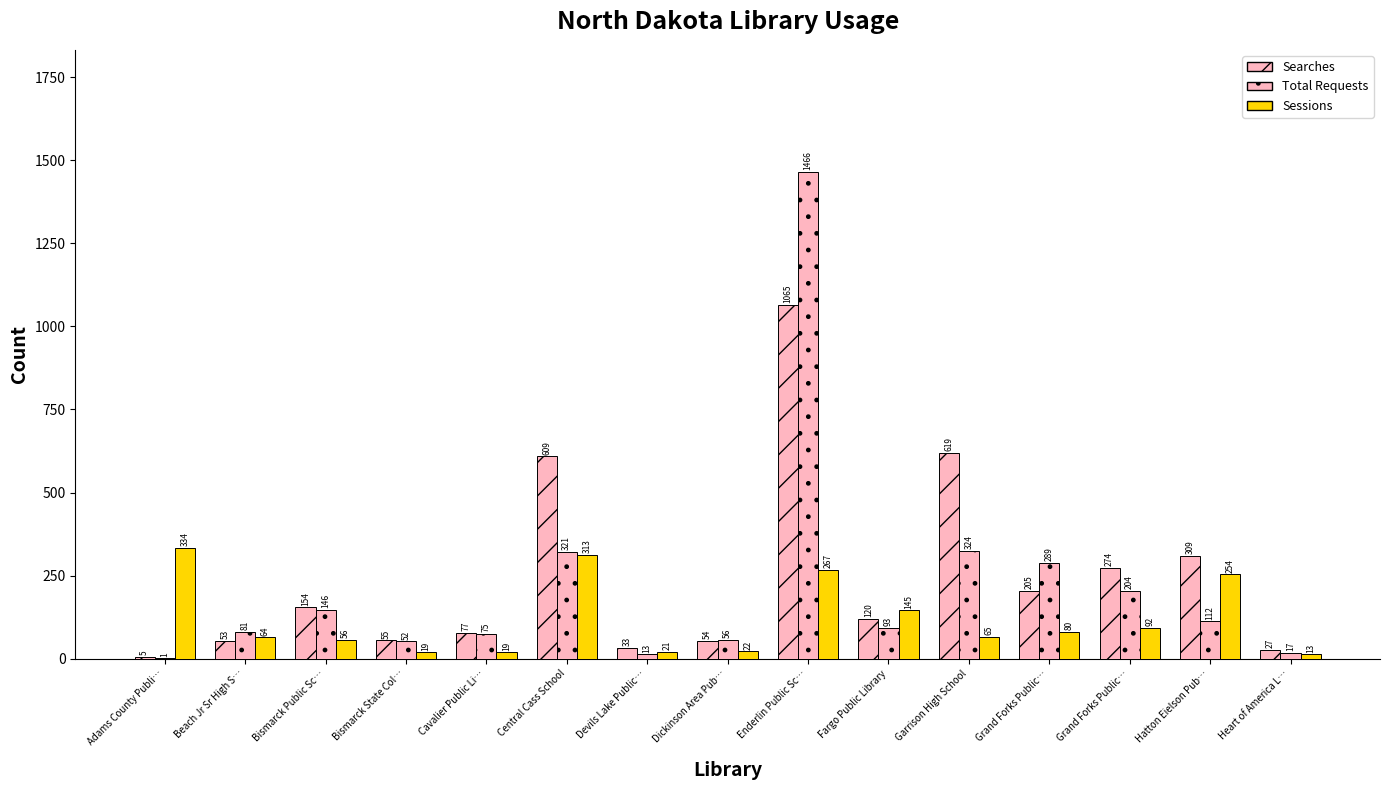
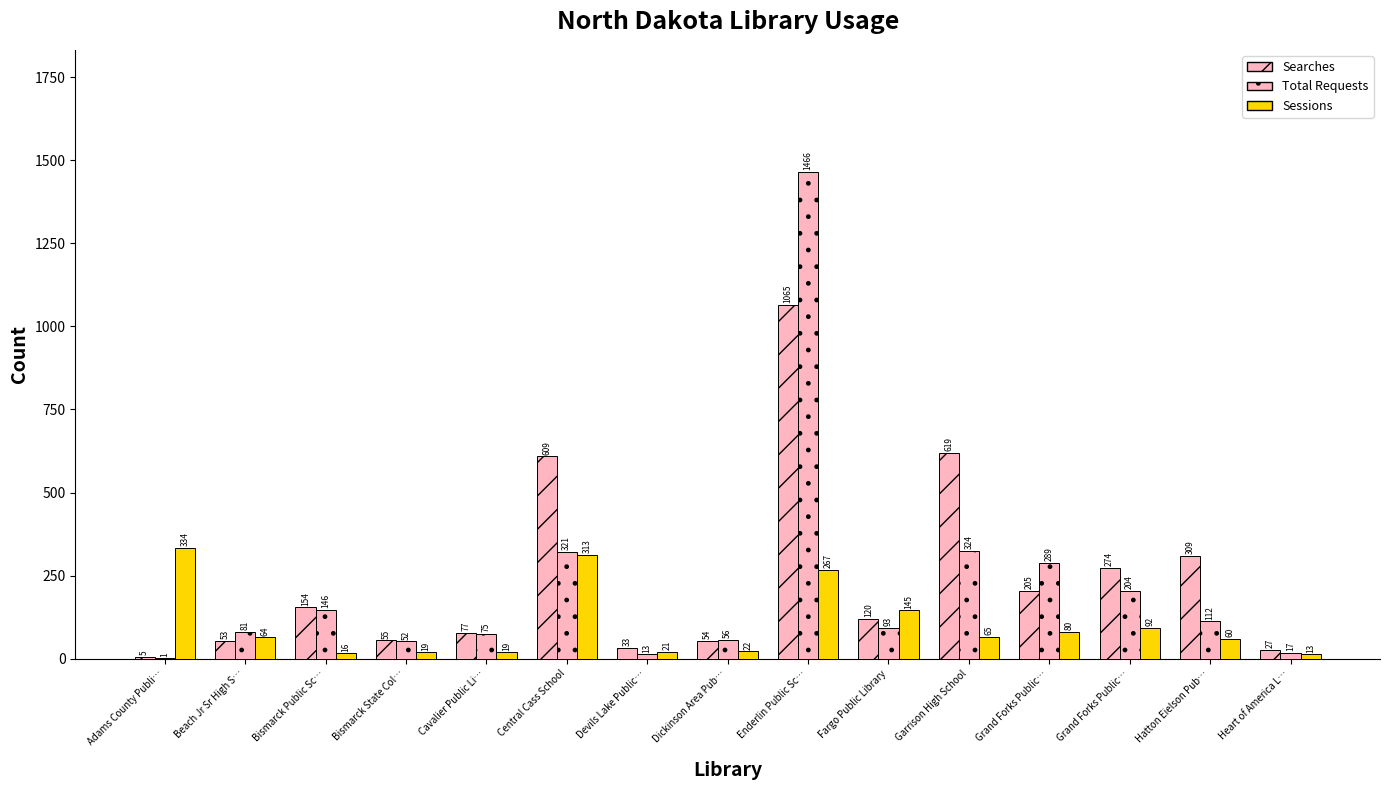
  {
    "Sessions": {
      "Adams County Publi…": 334,
      "Beach Jr Sr High S…": 64,
-     "Bismarck Public Sc…": 56,
+     "Bismarck Public Sc…": 16,
      "Bismarck State Col…": 19,
      "Cavalier Public Li…": 19,
      "Central Cass School": 313,
      "Devils Lake Public…": 21,
      "Dickinson Area Pub…": 22,
      "Enderlin Public Sc…": 267,
      "Fargo Public Library": 145,
      "Garrison High School": 65,
-     "Hatton Eielson Pub…": 254,
+     "Hatton Eielson Pub…": 60,
      "Heart of America L…": 13
    }
  }
